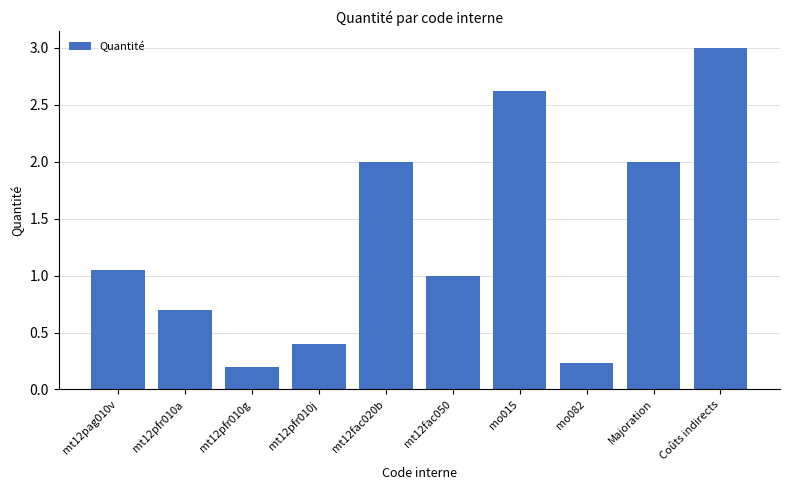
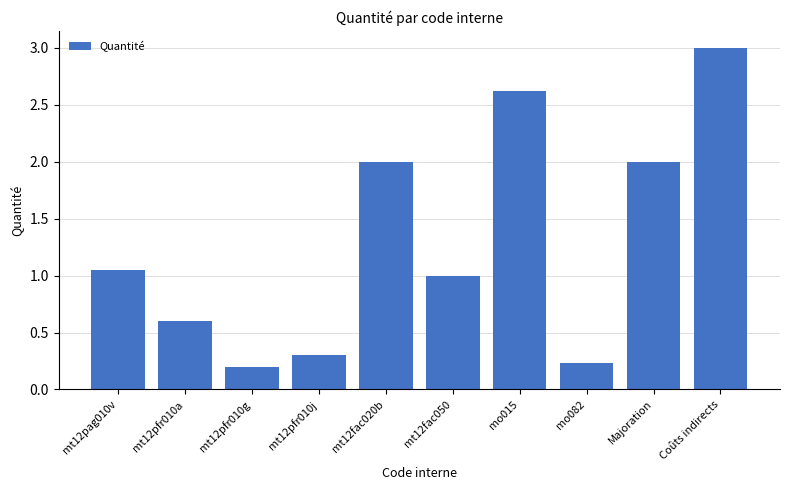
  {
    "mt12pag010v": 1.05,
-   "mt12pfr010a": 0.7,
+   "mt12pfr010a": 0.6,
    "mt12pfr010g": 0.2,
-   "mt12pfr010j": 0.4,
+   "mt12pfr010j": 0.3,
    "mt12fac020b": 2.0,
    "mt12fac050": 1.0,
    "mo015": 2.62,
    "mo082": 0.23,
    "Majoration": 2.0,
    "Coûts indirects": 3.0
  }
